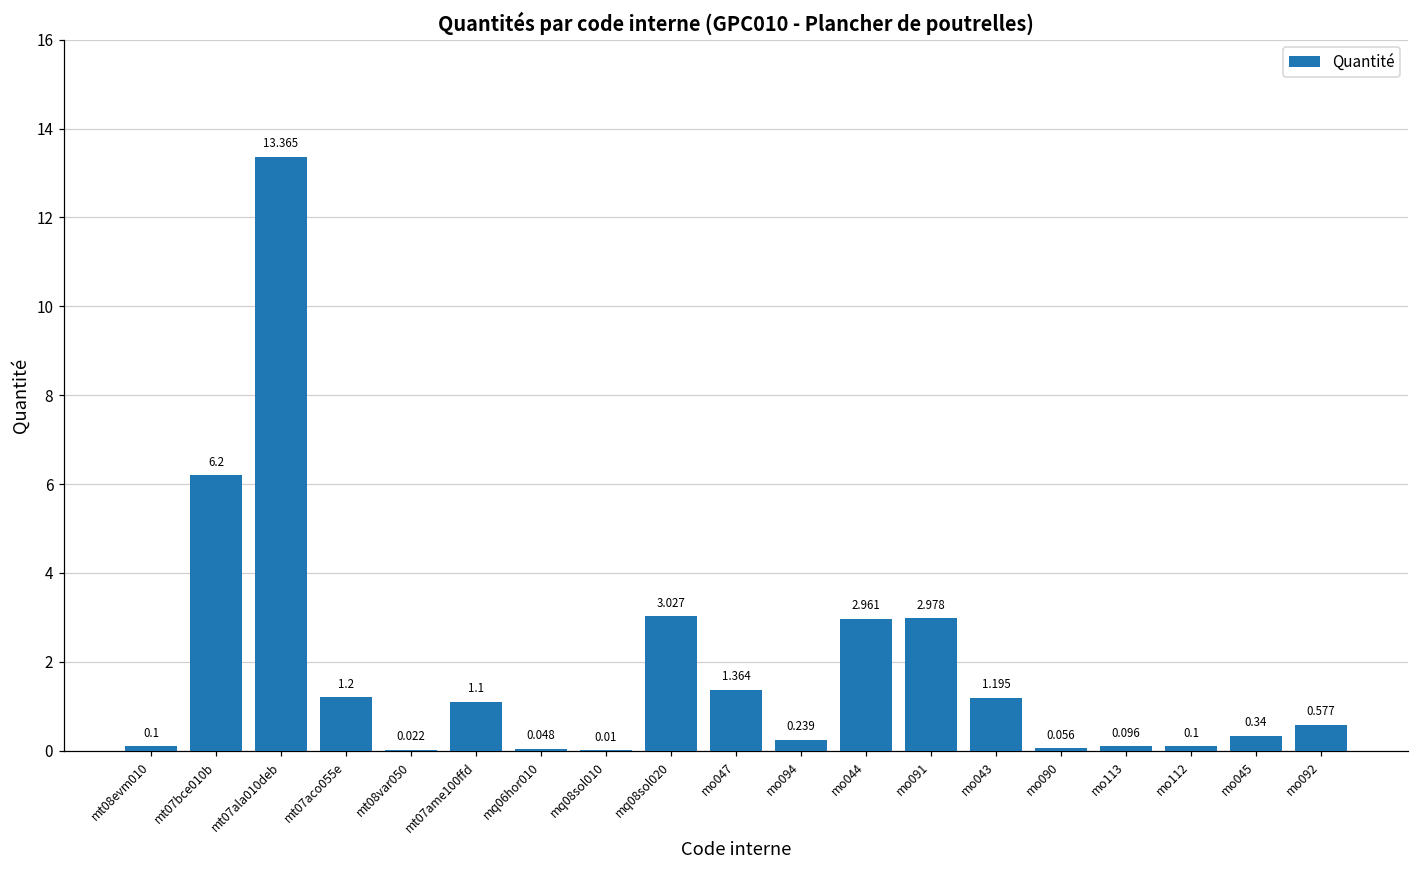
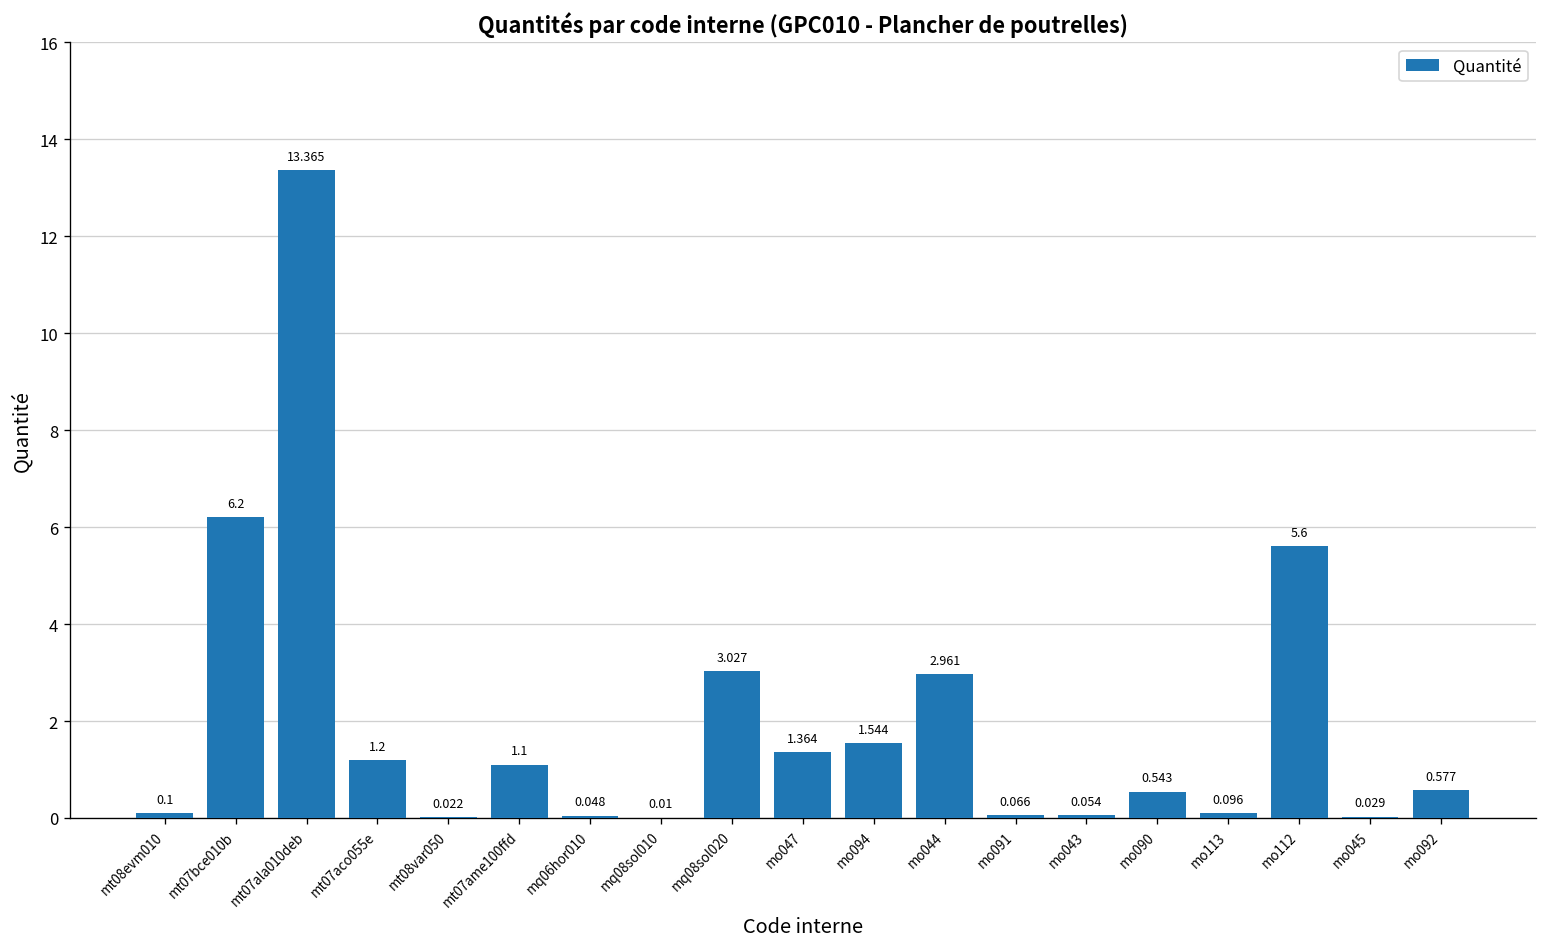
  {
    "mt08evm010": 0.1,
    "mt07bce010b": 6.2,
    "mt07ala010deb": 13.365,
    "mt07aco055e": 1.2,
    "mt08var050": 0.022,
    "mt07ame100ffd": 1.1,
    "mq06hor010": 0.048,
    "mq08sol010": 0.01,
    "mq08sol020": 3.027,
    "mo047": 1.364,
-   "mo094": 0.239,
+   "mo094": 1.544,
    "mo044": 2.961,
-   "mo091": 2.978,
-   "mo043": 1.195,
-   "mo090": 0.056,
+   "mo091": 0.066,
+   "mo043": 0.054,
+   "mo090": 0.543,
    "mo113": 0.096,
-   "mo112": 0.1,
-   "mo045": 0.34,
+   "mo112": 5.6,
+   "mo045": 0.029,
    "mo092": 0.577
  }
